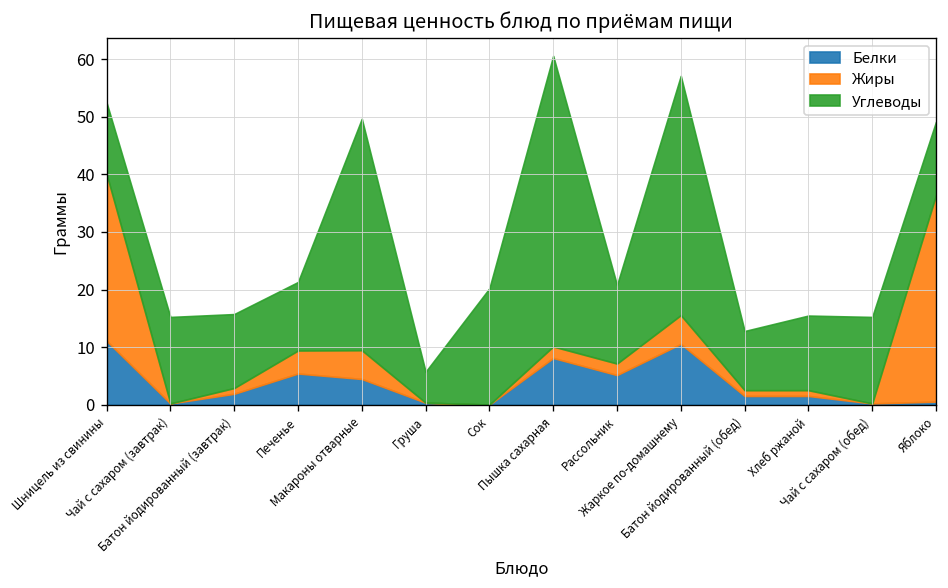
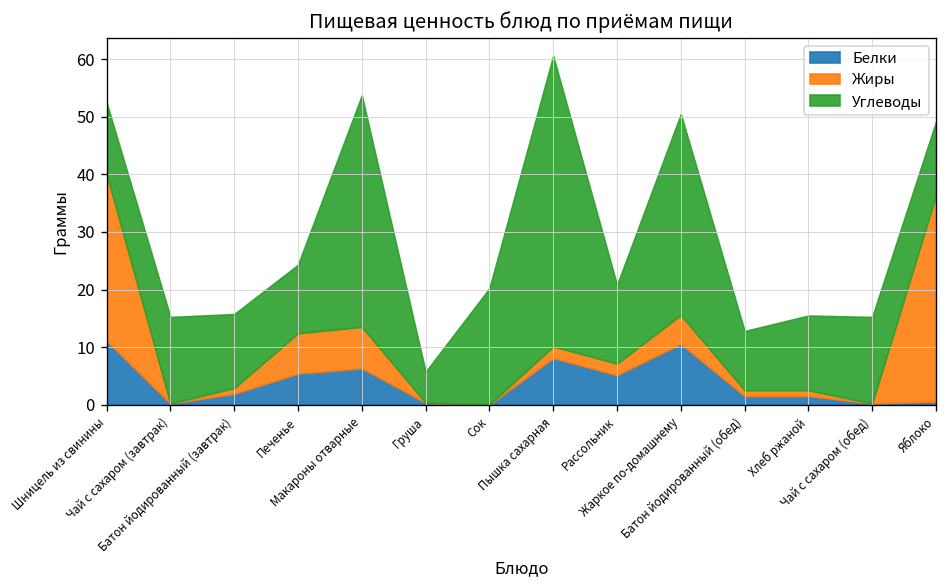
  {
    "Белки": {
      "Шницель из свинины": 11,
      "Батон йодированный (завтрак)": 2,
      "Печенье": 5,
-     "Макароны отварные": 4,
+     "Макароны отварные": 6,
      "Пышка сахарная": 8,
      "Рассольник": 5,
      "Жаркое по-домашнему": 11,
      "Батон йодированный (обед)": 2,
      "Хлеб ржаной": 2
    },
    "Жиры": {
      "Шницель из свинины": 29,
      "Батон йодированный (завтрак)": 1,
-     "Печенье": 4,
-     "Макароны отварные": 5,
+     "Печенье": 7,
+     "Макароны отварные": 7,
      "Пышка сахарная": 2,
      "Рассольник": 2,
      "Жаркое по-домашнему": 5,
      "Батон йодированный (обед)": 1,
      "Хлеб ржаной": 1,
      "Яблоко": 36
    },
    "Углеводы": {
      "Шницель из свинины": 12,
      "Чай с сахаром (завтрак)": 15,
      "Батон йодированный (завтрак)": 13,
      "Печенье": 12,
      "Макароны отварные": 40,
      "Груша": 5,
      "Сок": 20,
      "Пышка сахарная": 51,
      "Рассольник": 14,
-     "Жаркое по-домашнему": 42,
+     "Жаркое по-домашнему": 35,
      "Батон йодированный (обед)": 10,
      "Хлеб ржаной": 13,
      "Чай с сахаром (обед)": 15,
      "Яблоко": 13
    }
  }
